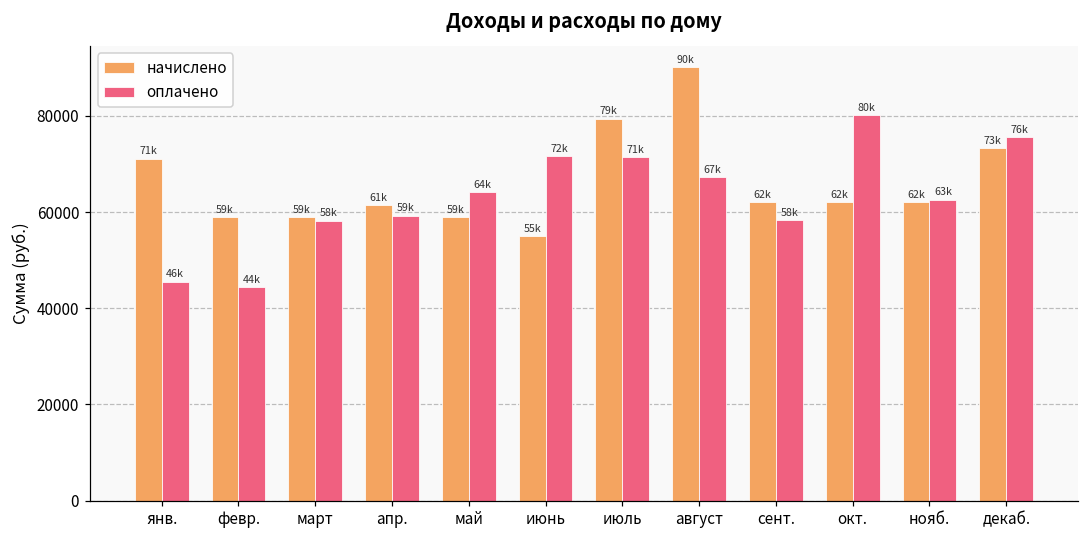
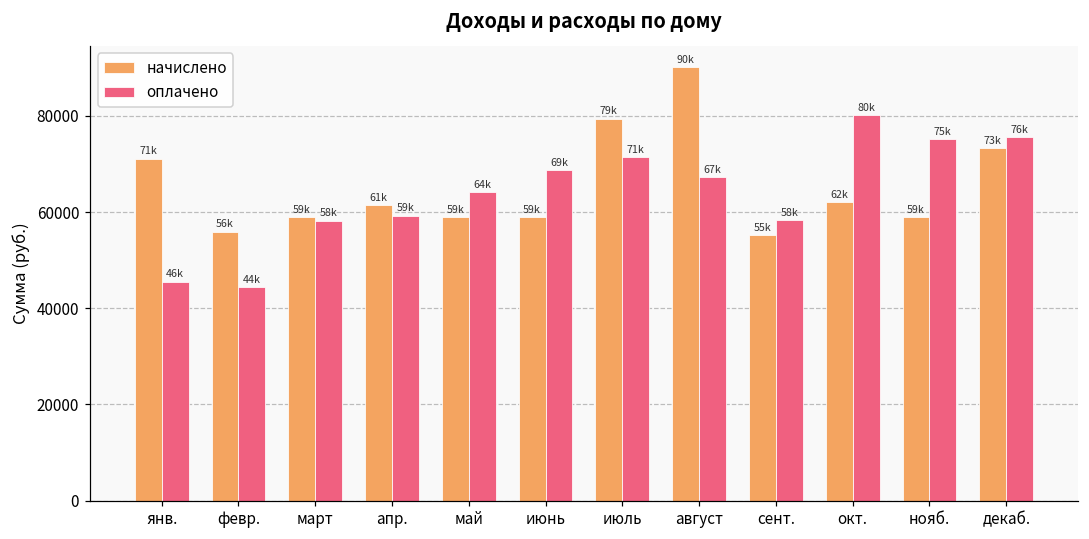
  {
    "начислено": {
      "янв.": "71k",
-     "февр.": "59k",
+     "февр.": "56k",
      "март": "59k",
      "апр.": "61k",
      "май": "59k",
-     "июнь": "55k",
+     "июнь": "59k",
      "июль": "79k",
      "август": "90k",
-     "сент.": "62k",
+     "сент.": "55k",
      "окт.": "62k",
-     "нояб.": "62k",
+     "нояб.": "59k",
      "декаб.": "73k"
    },
    "оплачено": {
      "янв.": "46k",
      "февр.": "44k",
      "март": "58k",
      "апр.": "59k",
      "май": "64k",
-     "июнь": "72k",
+     "июнь": "69k",
      "июль": "71k",
      "август": "67k",
      "сент.": "58k",
      "окт.": "80k",
-     "нояб.": "63k",
+     "нояб.": "75k",
      "декаб.": "76k"
    }
  }
